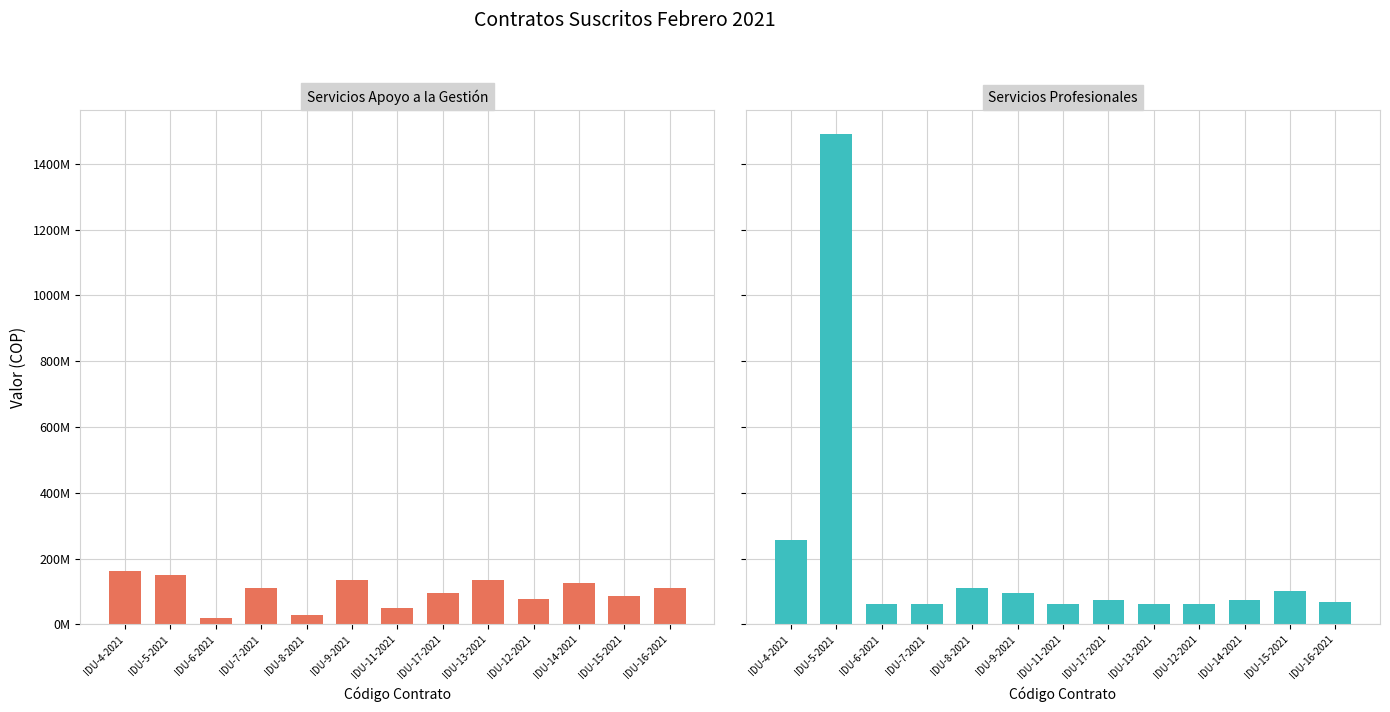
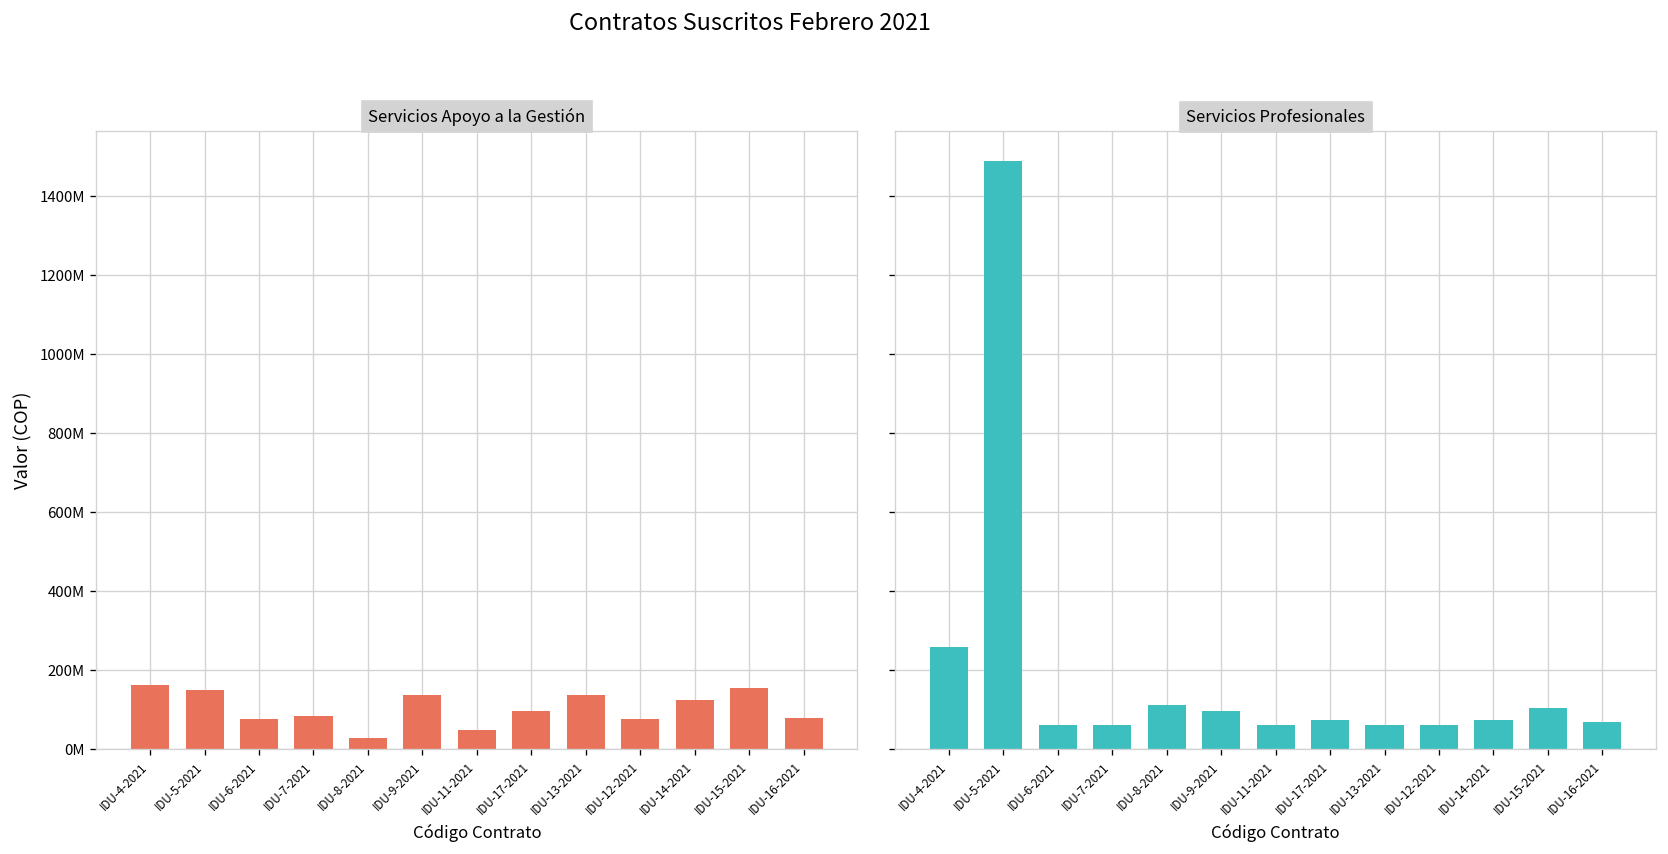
  {
    "Servicios Apoyo a la Gestión": {
      "IDU-4-2021": 160000000,
      "IDU-5-2021": 150000000,
-     "IDU-6-2021": 20000000,
-     "IDU-7-2021": 110000000,
+     "IDU-6-2021": 80000000,
+     "IDU-7-2021": 80000000,
      "IDU-8-2021": 30000000,
      "IDU-9-2021": 140000000,
      "IDU-11-2021": 50000000,
      "IDU-17-2021": 100000000,
      "IDU-13-2021": 140000000,
      "IDU-12-2021": 80000000,
      "IDU-14-2021": 120000000,
-     "IDU-15-2021": 90000000,
-     "IDU-16-2021": 110000000
+     "IDU-15-2021": 150000000,
+     "IDU-16-2021": 80000000
    }
  }
